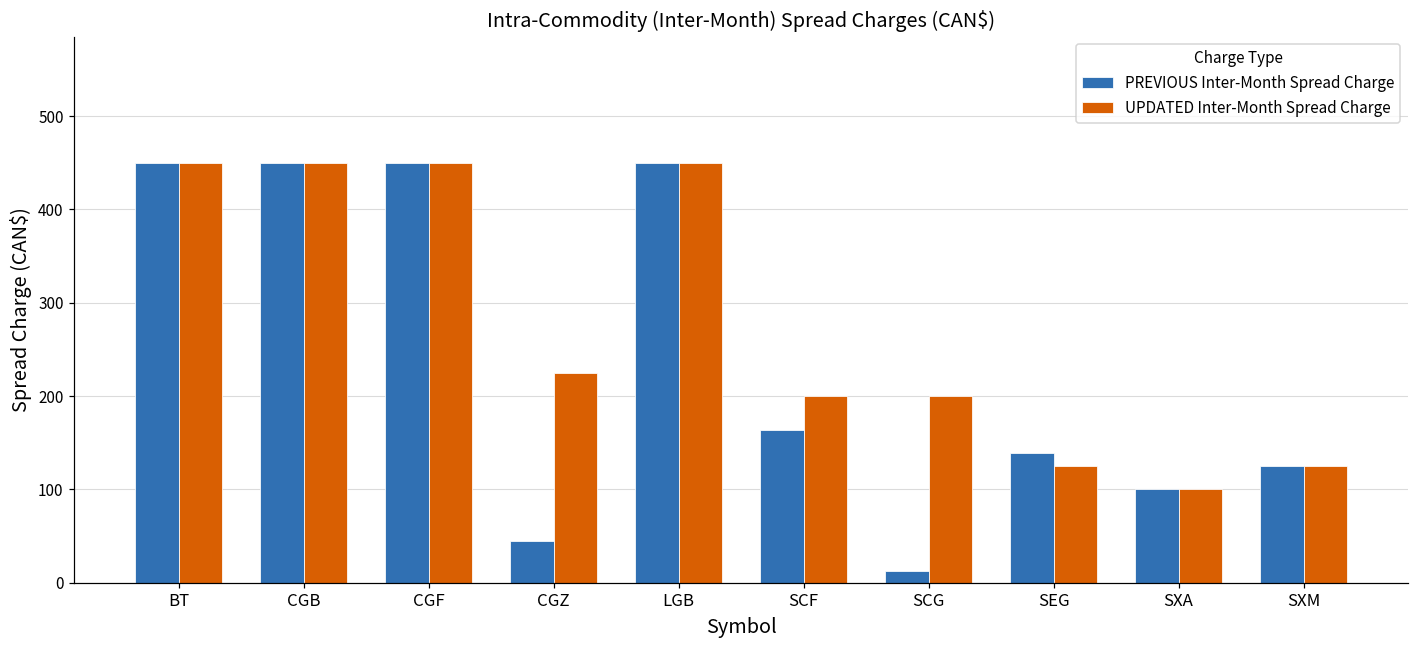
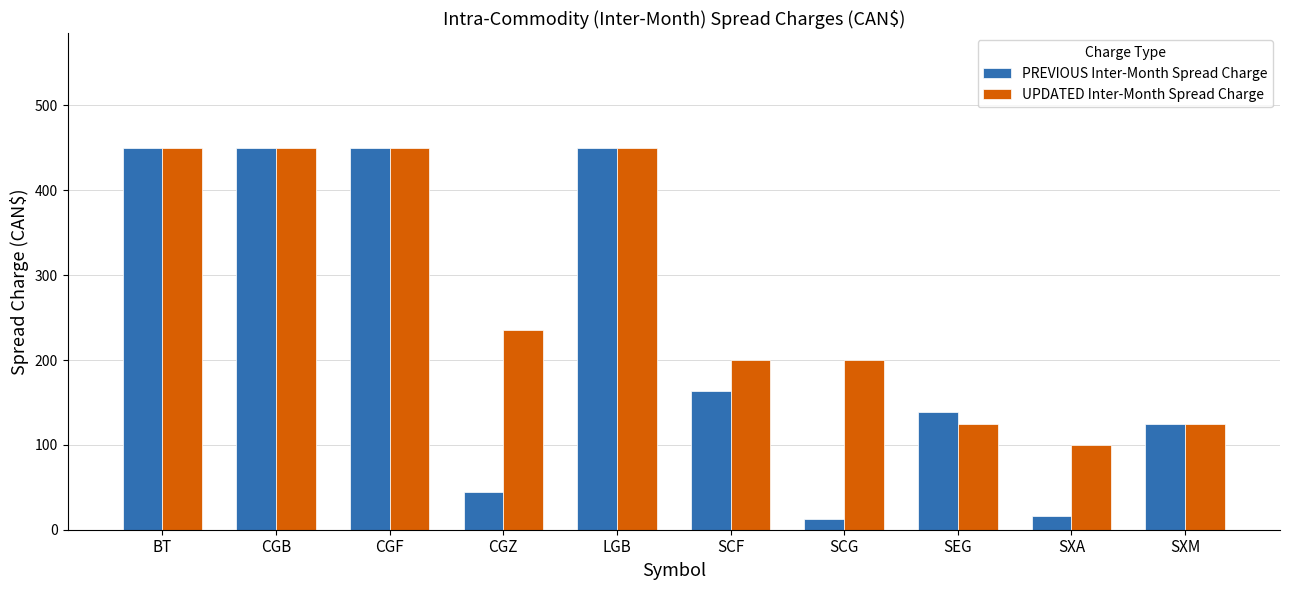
  {
    "PREVIOUS Inter-Month Spread Charge": {
      "BT": 450,
      "CGB": 450,
      "CGF": 450,
      "CGZ": 50,
      "LGB": 450,
      "SCF": 160,
      "SCG": 10,
      "SEG": 140,
-     "SXA": 100,
+     "SXA": 20,
      "SXM": 130
    },
    "UPDATED Inter-Month Spread Charge": {
      "BT": 450,
      "CGB": 450,
      "CGF": 450,
-     "CGZ": 230,
+     "CGZ": 240,
      "LGB": 450,
      "SCF": 200,
      "SCG": 200,
      "SEG": 130,
      "SXA": 100,
      "SXM": 130
    }
  }
